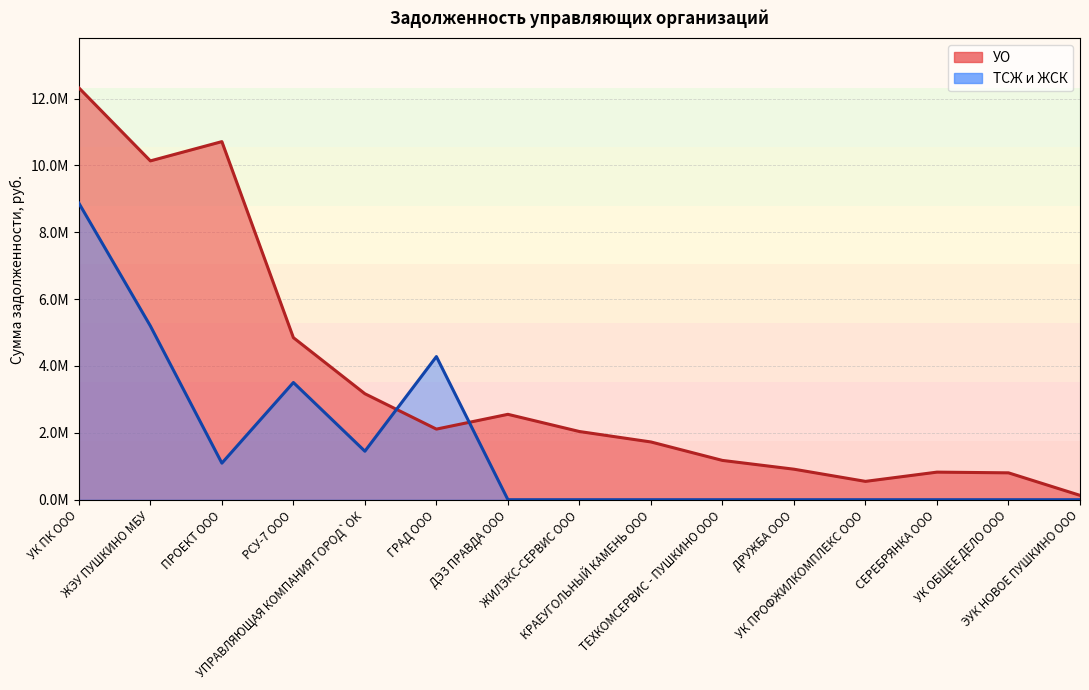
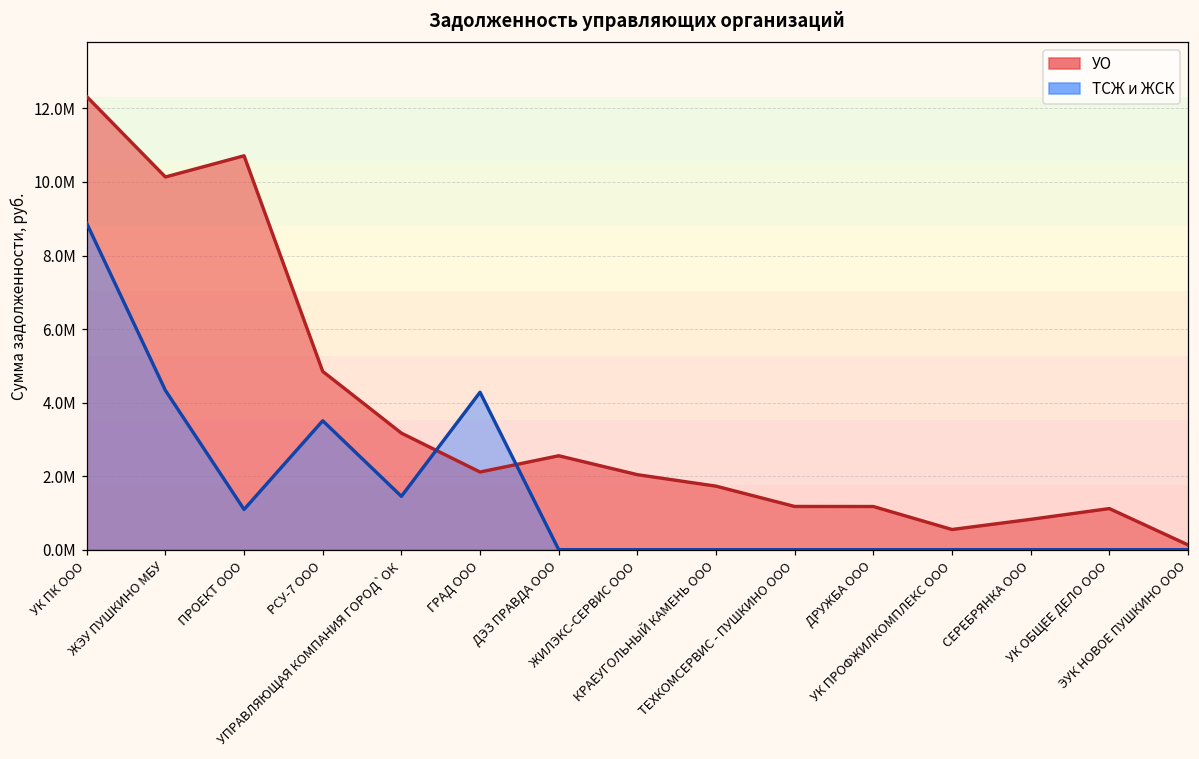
  {
    "УО": {
      "УК ПК ООО": 12300000,
      "ЖЭУ ПУШКИНО МБУ": 10100000,
      "ПРОЕКТ ООО": 10700000,
      "РСУ-7 ООО": 4800000,
      "УПРАВЛЯЮЩАЯ КОМПАНИЯ ГОРОД`ОК": 3200000,
      "ГРАД ООО": 2100000,
      "ДЭЗ ПРАВДА ООО": 2600000,
      "ЖИЛЭКС-СЕРВИС ООО": 2000000,
      "КРАЕУГОЛЬНЫЙ КАМЕНЬ ООО": 1700000,
      "ТЕХКОМСЕРВИС - ПУШКИНО ООО": 1200000,
-     "ДРУЖБА ООО": 900000,
+     "ДРУЖБА ООО": 1200000,
      "УК ПРОФЖИЛКОМПЛЕКС ООО": 500000,
      "СЕРЕБРЯНКА ООО": 800000,
-     "УК ОБЩЕЕ ДЕЛО ООО": 800000,
+     "УК ОБЩЕЕ ДЕЛО ООО": 1100000,
      "ЭУК НОВОЕ ПУШКИНО ООО": 100000
    },
    "ТСЖ и ЖСК": {
      "УК ПК ООО": 8900000,
-     "ЖЭУ ПУШКИНО МБУ": 5200000,
+     "ЖЭУ ПУШКИНО МБУ": 4300000,
      "ПРОЕКТ ООО": 1100000,
      "РСУ-7 ООО": 3500000,
      "УПРАВЛЯЮЩАЯ КОМПАНИЯ ГОРОД`ОК": 1500000,
      "ГРАД ООО": 4300000,
      "ДЭЗ ПРАВДА ООО": 0,
      "ЖИЛЭКС-СЕРВИС ООО": 0,
      "КРАЕУГОЛЬНЫЙ КАМЕНЬ ООО": 0,
      "ТЕХКОМСЕРВИС - ПУШКИНО ООО": 0,
      "ДРУЖБА ООО": 0,
      "УК ПРОФЖИЛКОМПЛЕКС ООО": 0,
      "СЕРЕБРЯНКА ООО": 0,
      "УК ОБЩЕЕ ДЕЛО ООО": 0,
      "ЭУК НОВОЕ ПУШКИНО ООО": 0
    }
  }
